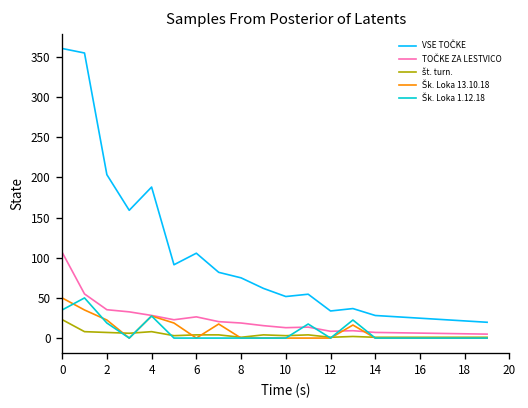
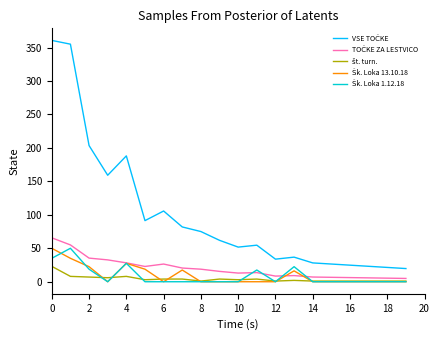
  {
    "TOČKE ZA LESTVICO": {
-     "0": 110
+     "0": 70
    },
    "št. turn.": {
      "0": 20
    },
    "Šk. Loka 13.10.18": {
      "0": 50
    }
  }
